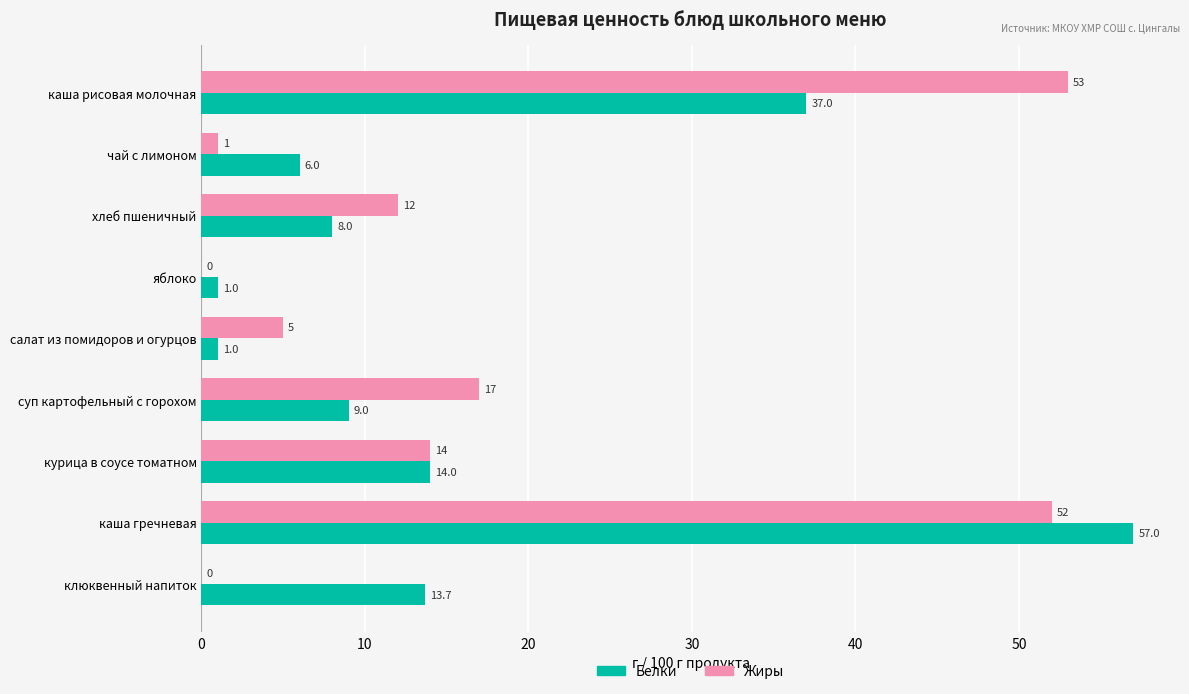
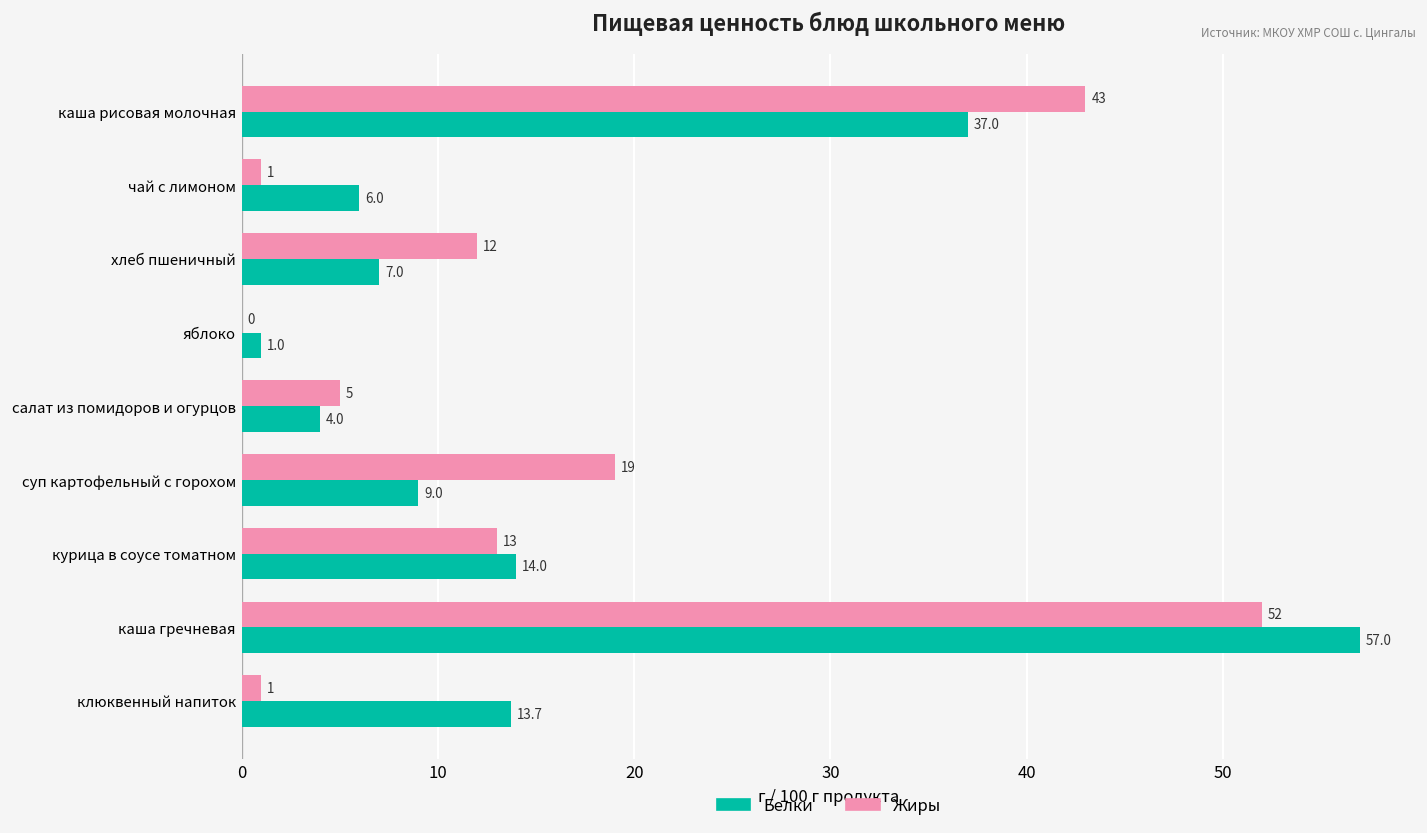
  {
    "Белки": {
      "каша рисовая молочная": 37.0,
      "чай с лимоном": 6.0,
-     "хлеб пшеничный": 8.0,
+     "хлеб пшеничный": 7.0,
      "яблоко": 1.0,
-     "салат из помидоров и огурцов": 1.0,
+     "салат из помидоров и огурцов": 4.0,
      "суп картофельный с горохом": 9.0,
      "курица в соусе томатном": 14.0,
      "каша гречневая": 57.0,
      "клюквенный напиток": 13.7
    },
    "Жиры": {
-     "каша рисовая молочная": 53,
+     "каша рисовая молочная": 43,
      "чай с лимоном": 1,
      "хлеб пшеничный": 12,
      "яблоко": 0,
      "салат из помидоров и огурцов": 5,
-     "суп картофельный с горохом": 17,
-     "курица в соусе томатном": 14,
+     "суп картофельный с горохом": 19,
+     "курица в соусе томатном": 13,
      "каша гречневая": 52,
-     "клюквенный напиток": 0
+     "клюквенный напиток": 1
    }
  }
